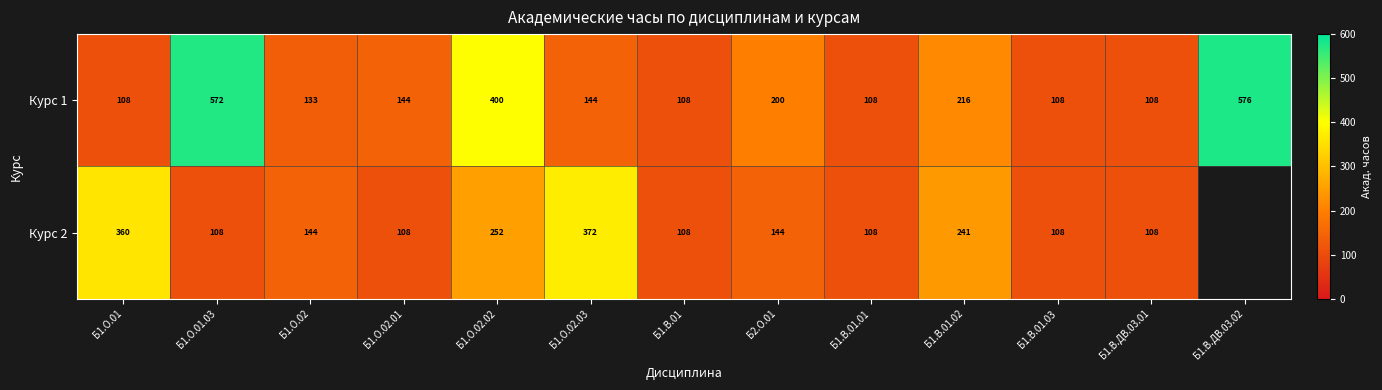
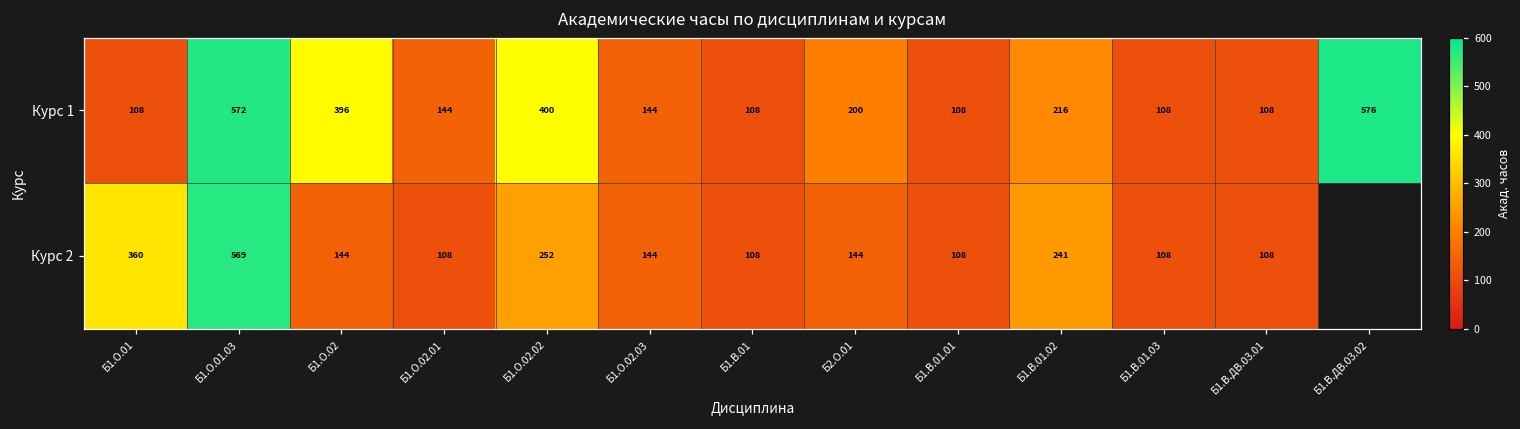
  {
    "Курс 1": {
      "Б1.О.01": 108,
      "Б1.О.01.03": 572,
-     "Б1.О.02": 133,
+     "Б1.О.02": 396,
      "Б1.О.02.01": 144,
      "Б1.О.02.02": 400,
      "Б1.О.02.03": 144,
      "Б1.В.01": 108,
      "Б2.О.01": 200,
      "Б1.В.01.01": 108,
      "Б1.В.01.02": 216,
      "Б1.В.01.03": 108,
      "Б1.В.ДВ.03.01": 108,
      "Б1.В.ДВ.03.02": 576
    },
    "Курс 2": {
      "Б1.О.01": 360,
-     "Б1.О.01.03": 108,
+     "Б1.О.01.03": 569,
      "Б1.О.02": 144,
      "Б1.О.02.01": 108,
      "Б1.О.02.02": 252,
-     "Б1.О.02.03": 372,
+     "Б1.О.02.03": 144,
      "Б1.В.01": 108,
      "Б2.О.01": 144,
      "Б1.В.01.01": 108,
      "Б1.В.01.02": 241,
      "Б1.В.01.03": 108,
      "Б1.В.ДВ.03.01": 108
    }
  }
